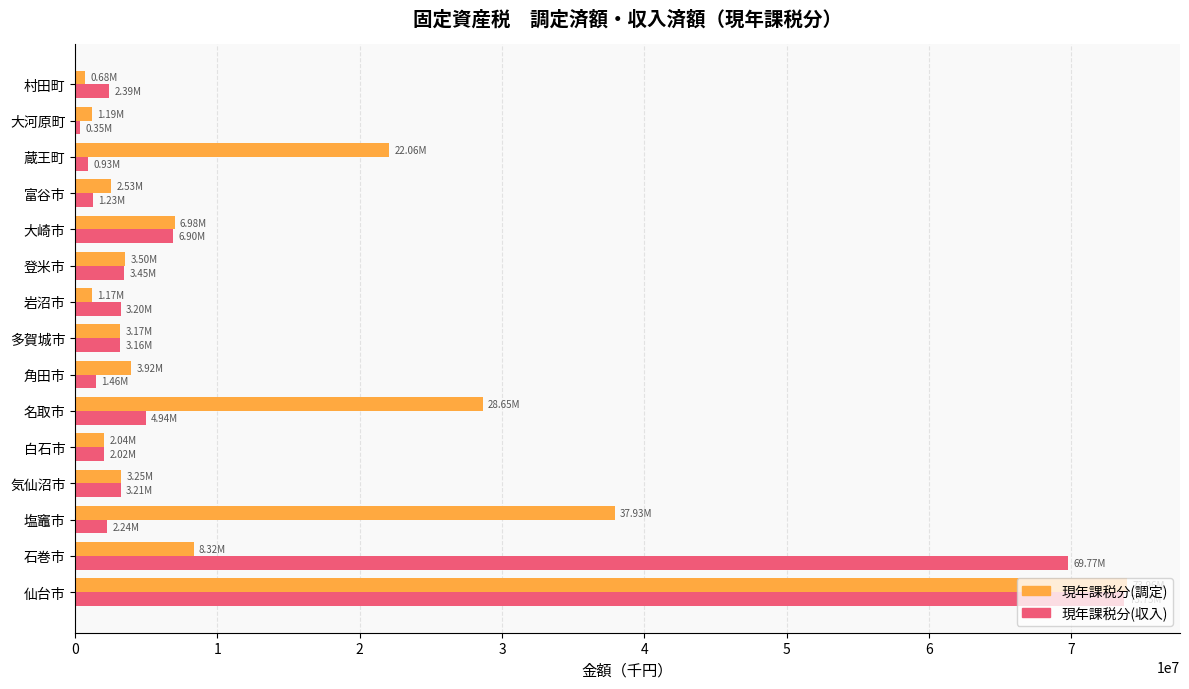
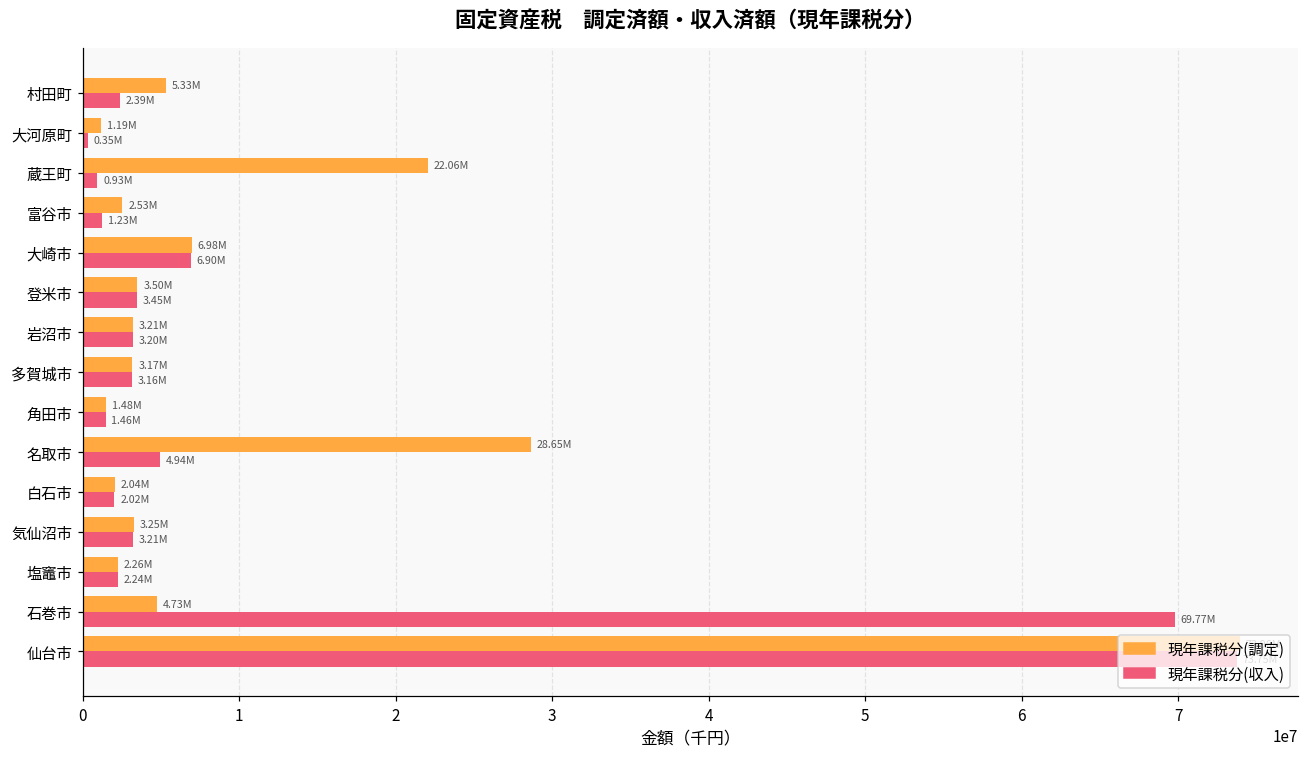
  {
    "現年課税分(調定)": {
-     "村田町": "0.68M",
+     "村田町": "5.33M",
      "大河原町": "1.19M",
      "蔵王町": "22.06M",
      "富谷市": "2.53M",
      "大崎市": "6.98M",
      "登米市": "3.50M",
-     "岩沼市": "1.17M",
+     "岩沼市": "3.21M",
      "多賀城市": "3.17M",
-     "角田市": "3.92M",
+     "角田市": "1.48M",
      "名取市": "28.65M",
      "白石市": "2.04M",
      "気仙沼市": "3.25M",
-     "塩竈市": "37.93M",
-     "石巻市": "8.32M"
+     "塩竈市": "2.26M",
+     "石巻市": "4.73M"
    },
    "現年課税分(収入)": {
      "村田町": "2.39M",
      "大河原町": "0.35M",
      "蔵王町": "0.93M",
      "富谷市": "1.23M",
      "大崎市": "6.90M",
      "登米市": "3.45M",
      "岩沼市": "3.20M",
      "多賀城市": "3.16M",
      "角田市": "1.46M",
      "名取市": "4.94M",
      "白石市": "2.02M",
      "気仙沼市": "3.21M",
      "塩竈市": "2.24M",
      "石巻市": "69.77M"
    }
  }
